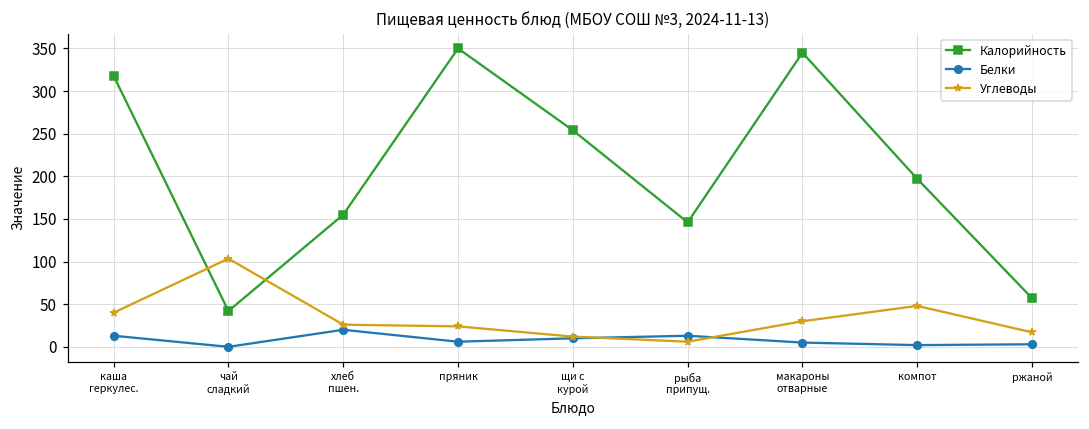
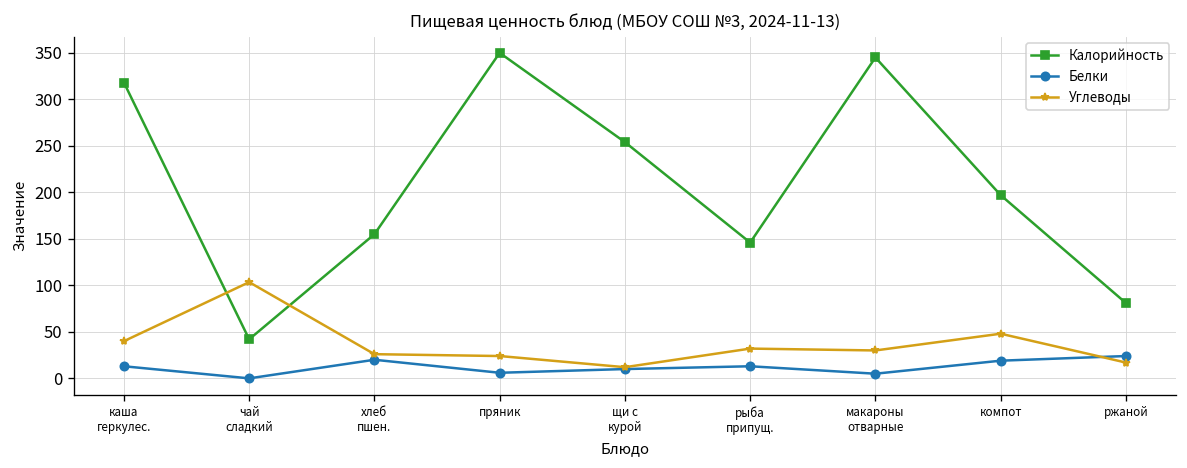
  {
    "Калорийность": {
      "каша геркулес.": 320,
      "чай сладкий": 40,
      "хлеб пшен.": 160,
      "пряник": 350,
      "щи с курой": 250,
      "рыба припущ.": 150,
      "макароны отварные": 350,
      "компот": 200,
-     "ржаной": 60
+     "ржаной": 80
    },
    "Белки": {
      "каша геркулес.": 10,
      "чай сладкий": 0,
      "хлеб пшен.": 20,
      "пряник": 10,
      "рыба припущ.": 10,
      "макароны отварные": 10,
-     "компот": 0,
-     "ржаной": 0
+     "компот": 20,
+     "ржаной": 20
    },
    "Углеводы": {
      "каша геркулес.": 40,
      "чай сладкий": 100,
      "хлеб пшен.": 30,
      "пряник": 20,
-     "рыба припущ.": 10,
+     "рыба припущ.": 30,
      "макароны отварные": 30,
      "компот": 50,
      "ржаной": 20
    }
  }
